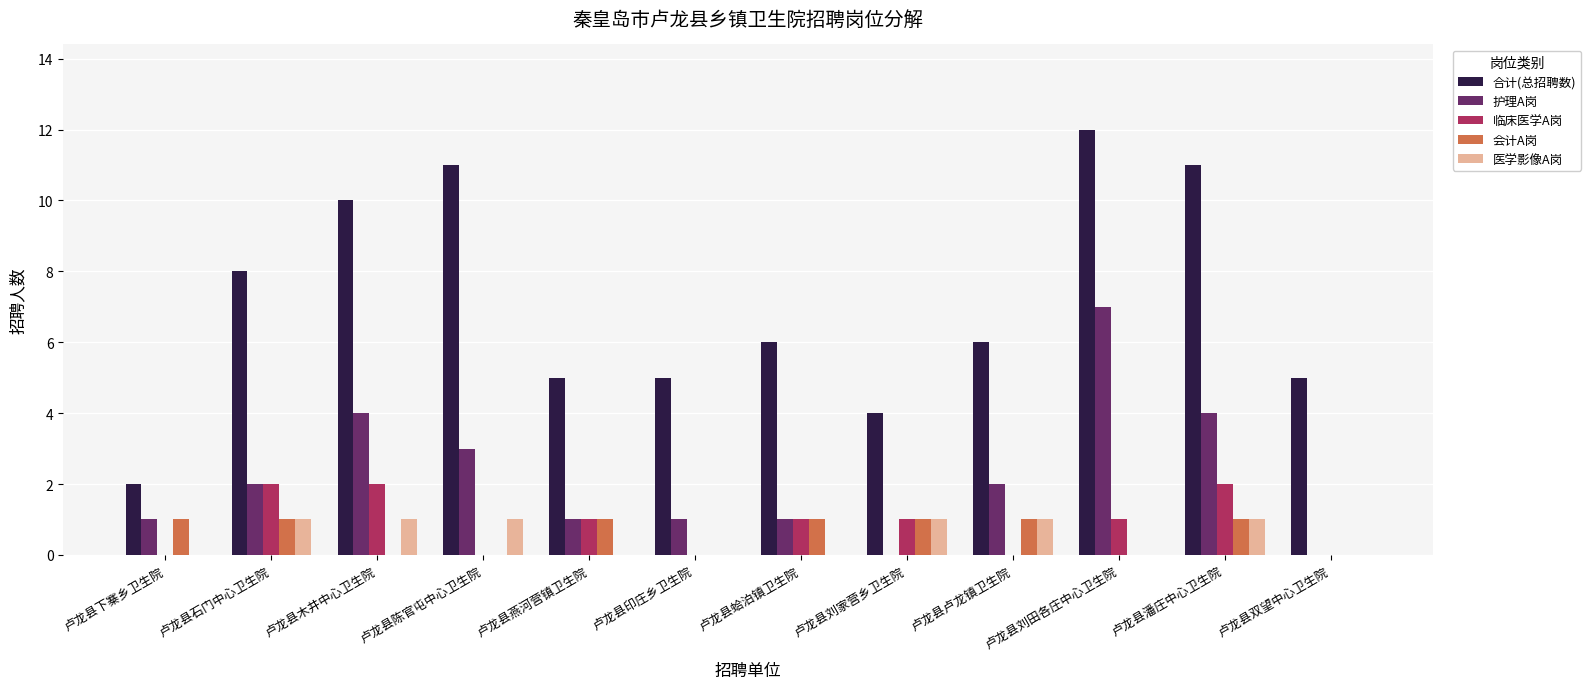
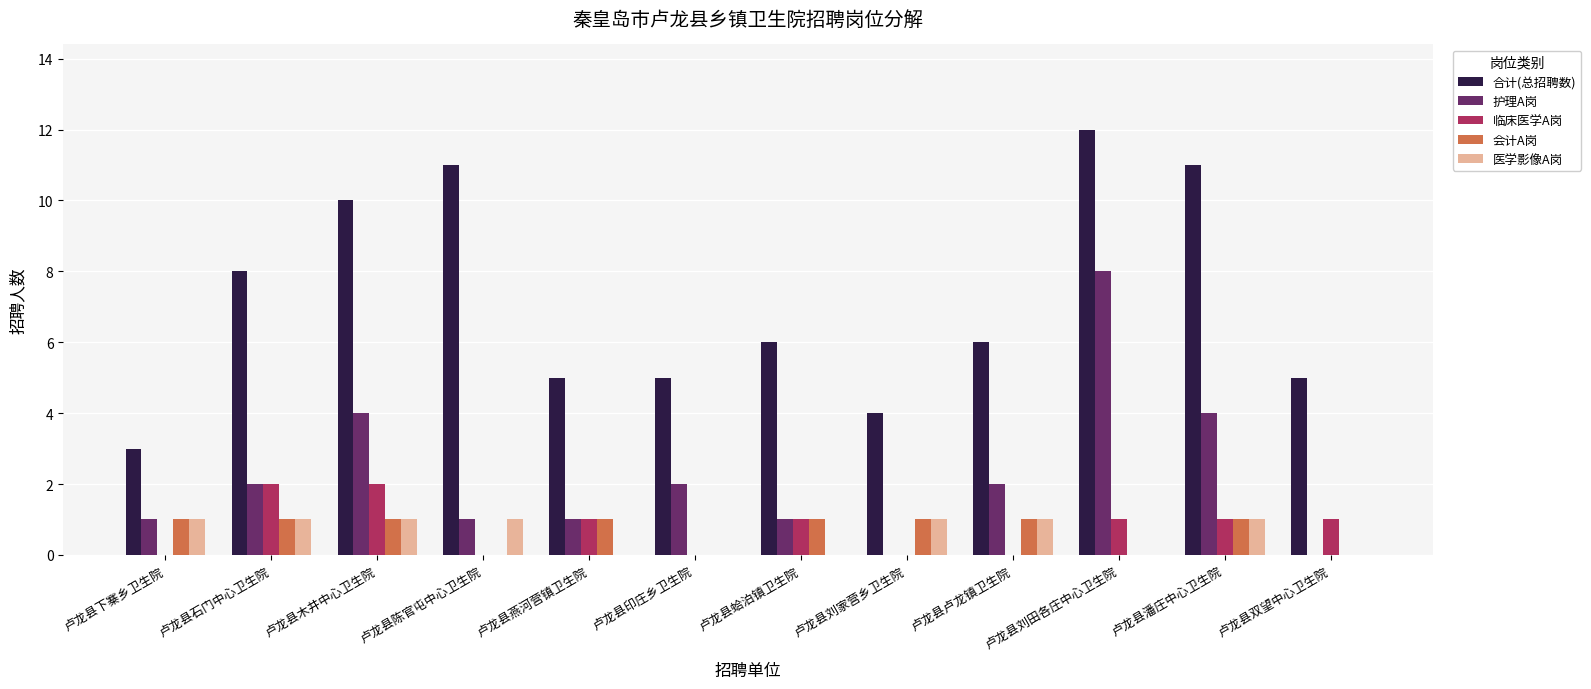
  {
    "合计(总招聘数)": {
-     "卢龙县下寨乡卫生院": 2,
+     "卢龙县下寨乡卫生院": 3,
      "卢龙县石门中心卫生院": 8,
      "卢龙县木井中心卫生院": 10,
      "卢龙县陈官屯中心卫生院": 11,
      "卢龙县燕河营镇卫生院": 5,
      "卢龙县印庄乡卫生院": 5,
      "卢龙县蛤泊镇卫生院": 6,
      "卢龙县刘家营乡卫生院": 4,
      "卢龙县卢龙镇卫生院": 6,
      "卢龙县刘田各庄中心卫生院": 12,
      "卢龙县潘庄中心卫生院": 11,
      "卢龙县双望中心卫生院": 5
    },
    "护理A岗": {
      "卢龙县下寨乡卫生院": 1,
      "卢龙县石门中心卫生院": 2,
      "卢龙县木井中心卫生院": 4,
-     "卢龙县陈官屯中心卫生院": 3,
+     "卢龙县陈官屯中心卫生院": 1,
      "卢龙县燕河营镇卫生院": 1,
-     "卢龙县印庄乡卫生院": 1,
+     "卢龙县印庄乡卫生院": 2,
      "卢龙县蛤泊镇卫生院": 1,
      "卢龙县刘家营乡卫生院": 0,
      "卢龙县卢龙镇卫生院": 2,
-     "卢龙县刘田各庄中心卫生院": 7,
+     "卢龙县刘田各庄中心卫生院": 8,
      "卢龙县潘庄中心卫生院": 4,
      "卢龙县双望中心卫生院": 0
    },
    "临床医学A岗": {
      "卢龙县下寨乡卫生院": 0,
      "卢龙县石门中心卫生院": 2,
      "卢龙县木井中心卫生院": 2,
      "卢龙县陈官屯中心卫生院": 0,
      "卢龙县燕河营镇卫生院": 1,
      "卢龙县印庄乡卫生院": 0,
      "卢龙县蛤泊镇卫生院": 1,
-     "卢龙县刘家营乡卫生院": 1,
+     "卢龙县刘家营乡卫生院": 0,
      "卢龙县卢龙镇卫生院": 0,
      "卢龙县刘田各庄中心卫生院": 1,
-     "卢龙县潘庄中心卫生院": 2,
-     "卢龙县双望中心卫生院": 0
+     "卢龙县潘庄中心卫生院": 1,
+     "卢龙县双望中心卫生院": 1
    },
    "会计A岗": {
      "卢龙县下寨乡卫生院": 1,
      "卢龙县石门中心卫生院": 1,
-     "卢龙县木井中心卫生院": 0,
+     "卢龙县木井中心卫生院": 1,
      "卢龙县陈官屯中心卫生院": 0,
      "卢龙县燕河营镇卫生院": 1,
      "卢龙县印庄乡卫生院": 0,
      "卢龙县蛤泊镇卫生院": 1,
      "卢龙县刘家营乡卫生院": 1,
      "卢龙县卢龙镇卫生院": 1,
      "卢龙县刘田各庄中心卫生院": 0,
      "卢龙县潘庄中心卫生院": 1,
      "卢龙县双望中心卫生院": 0
    },
    "医学影像A岗": {
-     "卢龙县下寨乡卫生院": 0,
+     "卢龙县下寨乡卫生院": 1,
      "卢龙县石门中心卫生院": 1,
      "卢龙县木井中心卫生院": 1,
      "卢龙县陈官屯中心卫生院": 1,
      "卢龙县燕河营镇卫生院": 0,
      "卢龙县印庄乡卫生院": 0,
      "卢龙县蛤泊镇卫生院": 0,
      "卢龙县刘家营乡卫生院": 1,
      "卢龙县卢龙镇卫生院": 1,
      "卢龙县刘田各庄中心卫生院": 0,
      "卢龙县潘庄中心卫生院": 1,
      "卢龙县双望中心卫生院": 0
    }
  }
